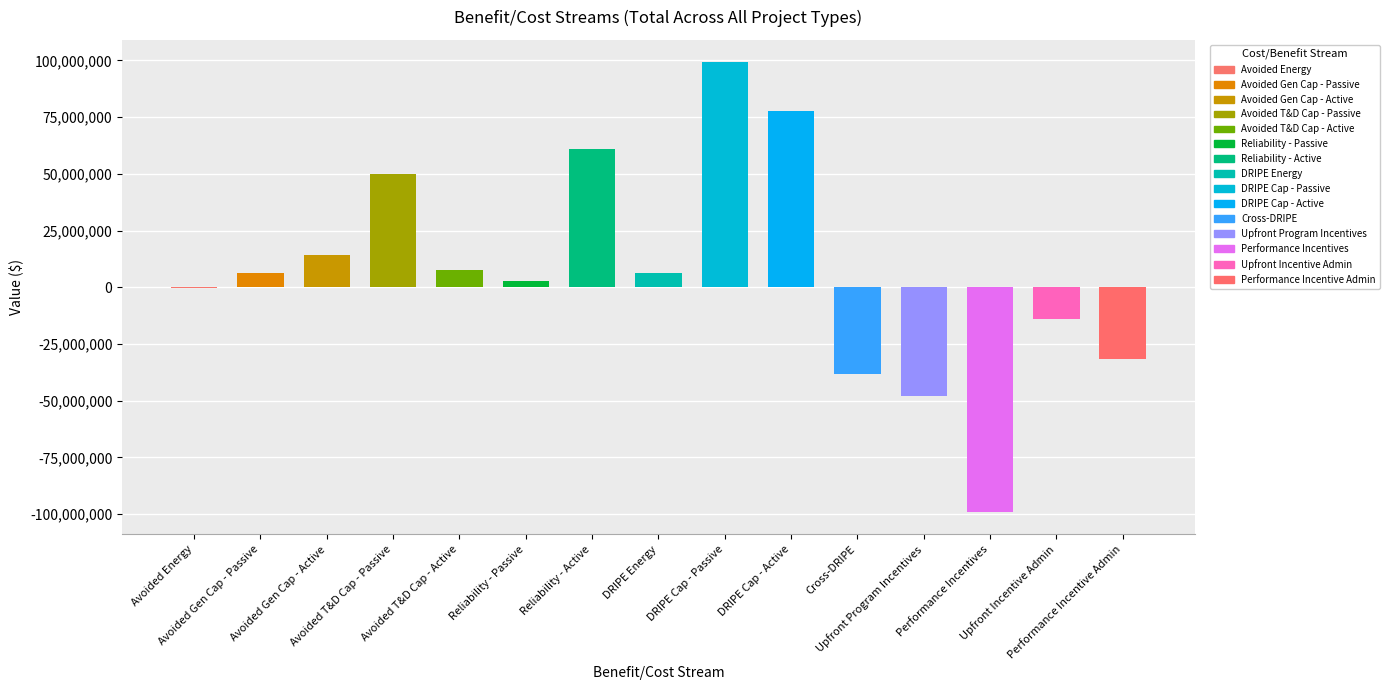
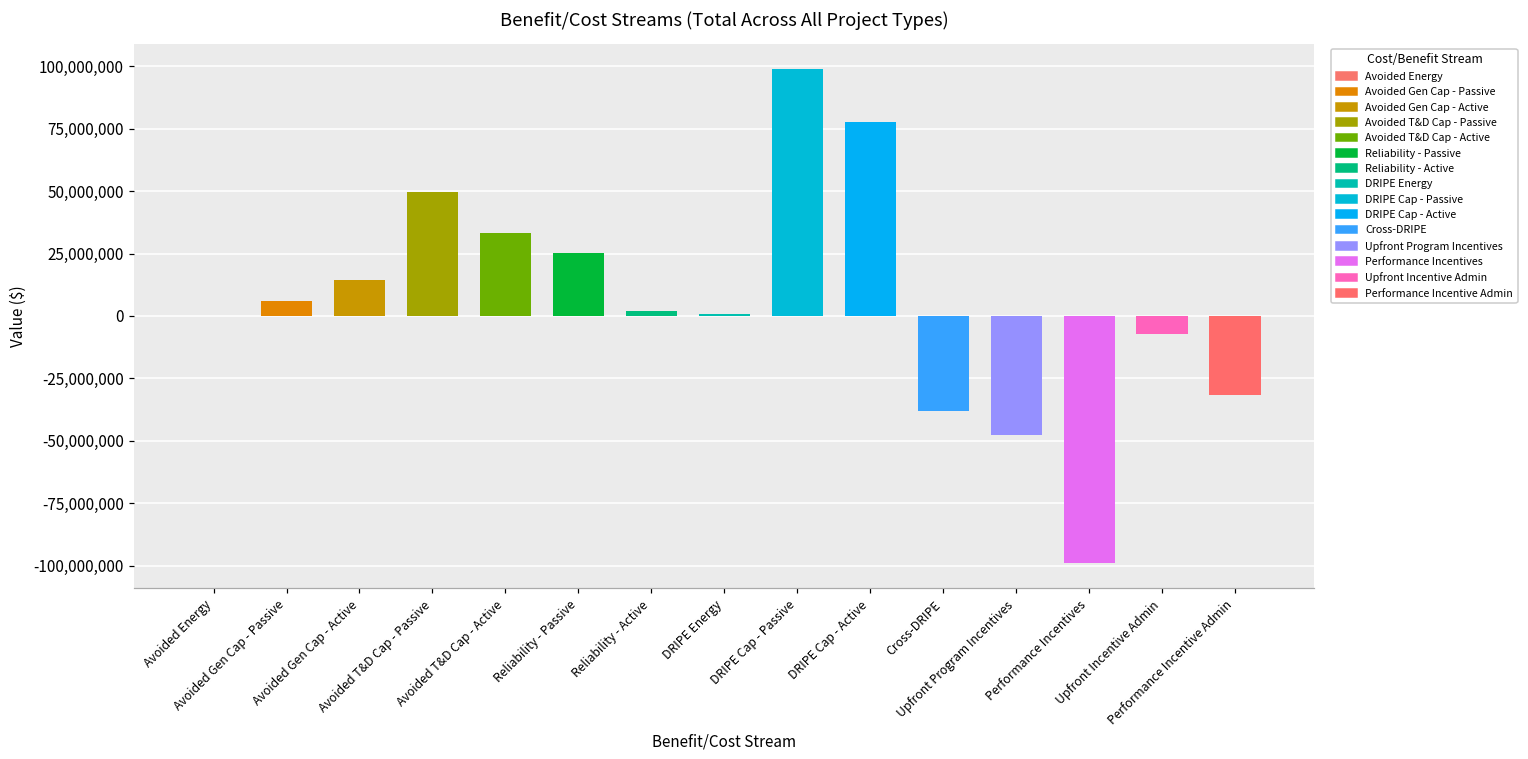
  {
    "Avoided Gen Cap - Passive": "6,000,000",
    "Avoided Gen Cap - Active": "14,000,000",
    "Avoided T&D Cap - Passive": "50,000,000",
-   "Avoided T&D Cap - Active": "8,000,000",
-   "Reliability - Passive": "3,000,000",
-   "Reliability - Active": "61,000,000",
-   "DRIPE Energy": "6,000,000",
+   "Avoided T&D Cap - Active": "33,000,000",
+   "Reliability - Passive": "25,000,000",
+   "Reliability - Active": "2,000,000",
+   "DRIPE Energy": "1,000,000",
    "DRIPE Cap - Passive": "99,000,000",
    "DRIPE Cap - Active": "78,000,000",
    "Cross-DRIPE": "-38,000,000",
    "Upfront Program Incentives": "-48,000,000",
    "Performance Incentives": "-99,000,000",
-   "Upfront Incentive Admin": "-14,000,000",
+   "Upfront Incentive Admin": "-7,000,000",
    "Performance Incentive Admin": "-32,000,000"
  }
